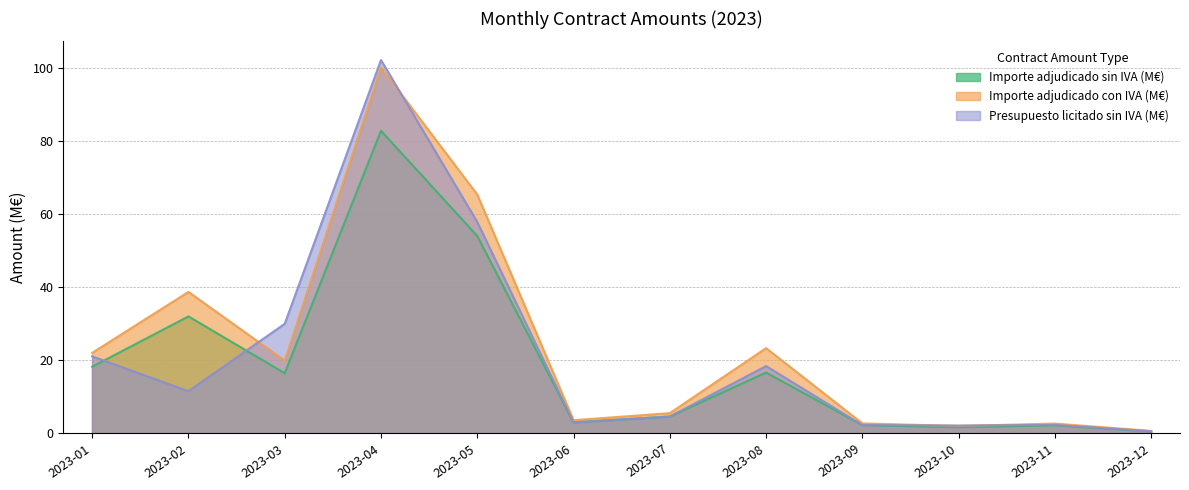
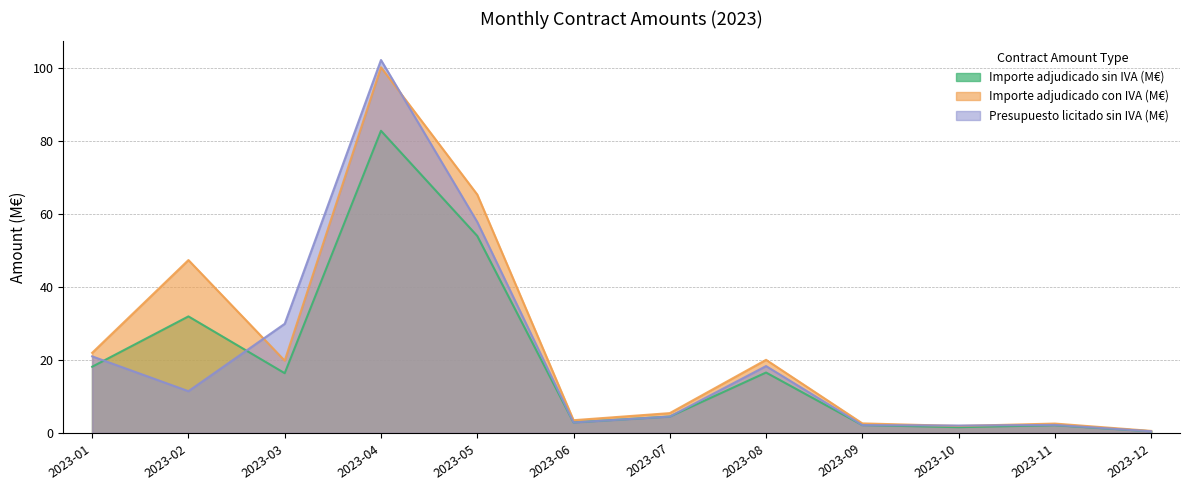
  {
    "Importe adjudicado sin IVA (M€)": {
      "2023-01": 18,
      "2023-02": 32,
      "2023-03": 16,
      "2023-04": 83,
      "2023-05": 54,
      "2023-08": 17
    },
    "Importe adjudicado con IVA (M€)": {
      "2023-01": 22,
-     "2023-02": 39,
+     "2023-02": 47,
      "2023-03": 20,
      "2023-04": 100,
      "2023-05": 65,
      "2023-07": 5,
-     "2023-08": 23
+     "2023-08": 20
    },
    "Presupuesto licitado sin IVA (M€)": {
      "2023-01": 21,
      "2023-02": 11,
      "2023-03": 30,
      "2023-04": 102,
      "2023-05": 58,
      "2023-08": 18
    }
  }
